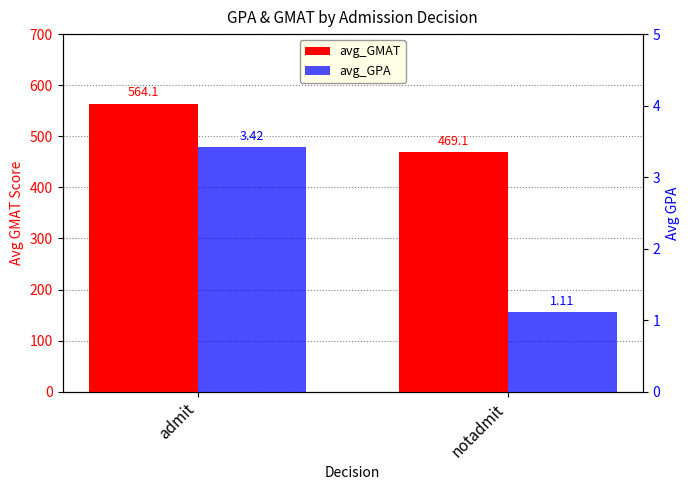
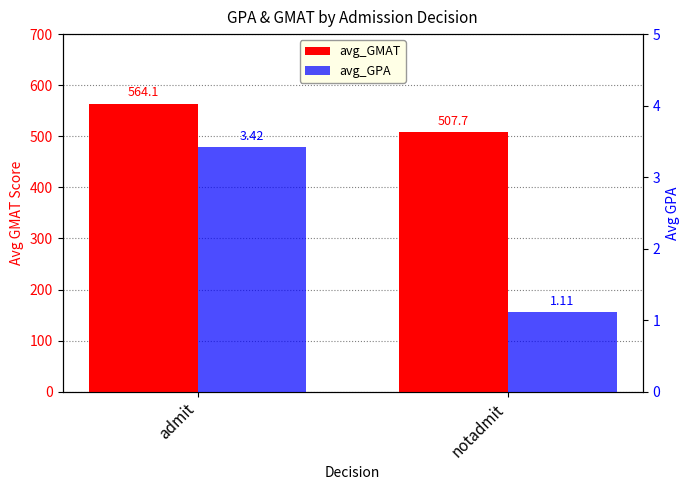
  {
    "avg_GMAT": {
      "admit": 564.1,
-     "notadmit": 469.1
+     "notadmit": 507.7
    },
    "avg_GPA": {
      "admit": 3.42,
      "notadmit": 1.11
    }
  }
